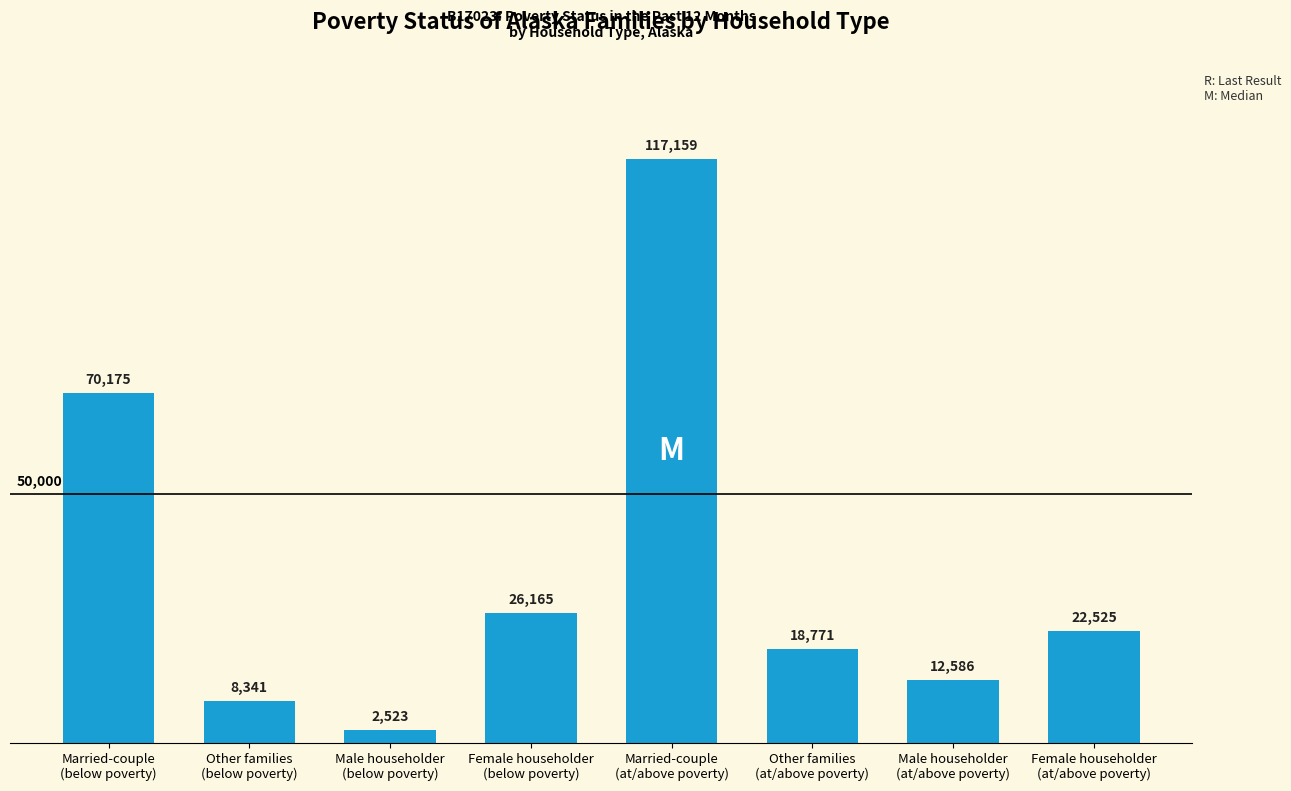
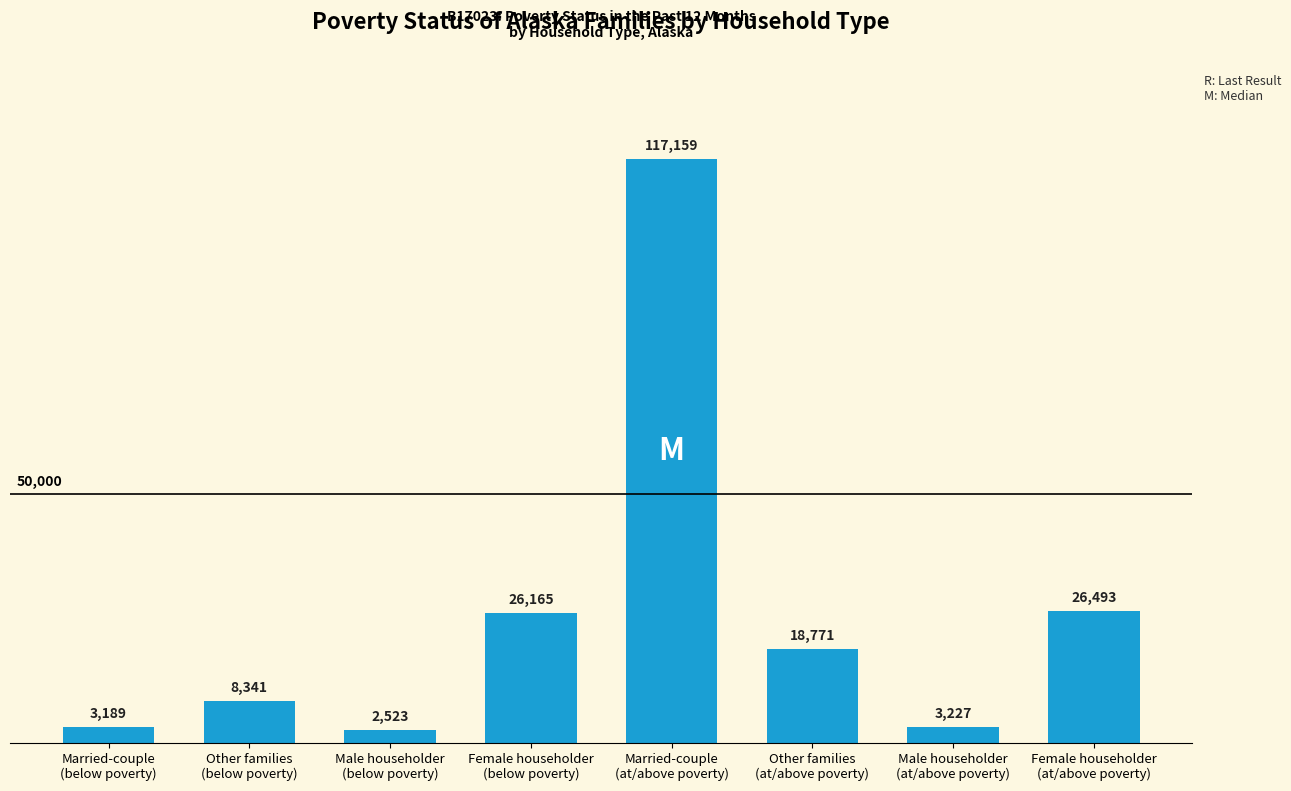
  {
-   "Married-couple (below poverty)": "70,175",
+   "Married-couple (below poverty)": "3,189",
    "Other families (below poverty)": "8,341",
    "Male householder (below poverty)": "2,523",
    "Female householder (below poverty)": "26,165",
    "Married-couple (at/above poverty)": "117,159",
    "Other families (at/above poverty)": "18,771",
-   "Male householder (at/above poverty)": "12,586",
-   "Female householder (at/above poverty)": "22,525"
+   "Male householder (at/above poverty)": "3,227",
+   "Female householder (at/above poverty)": "26,493"
  }
